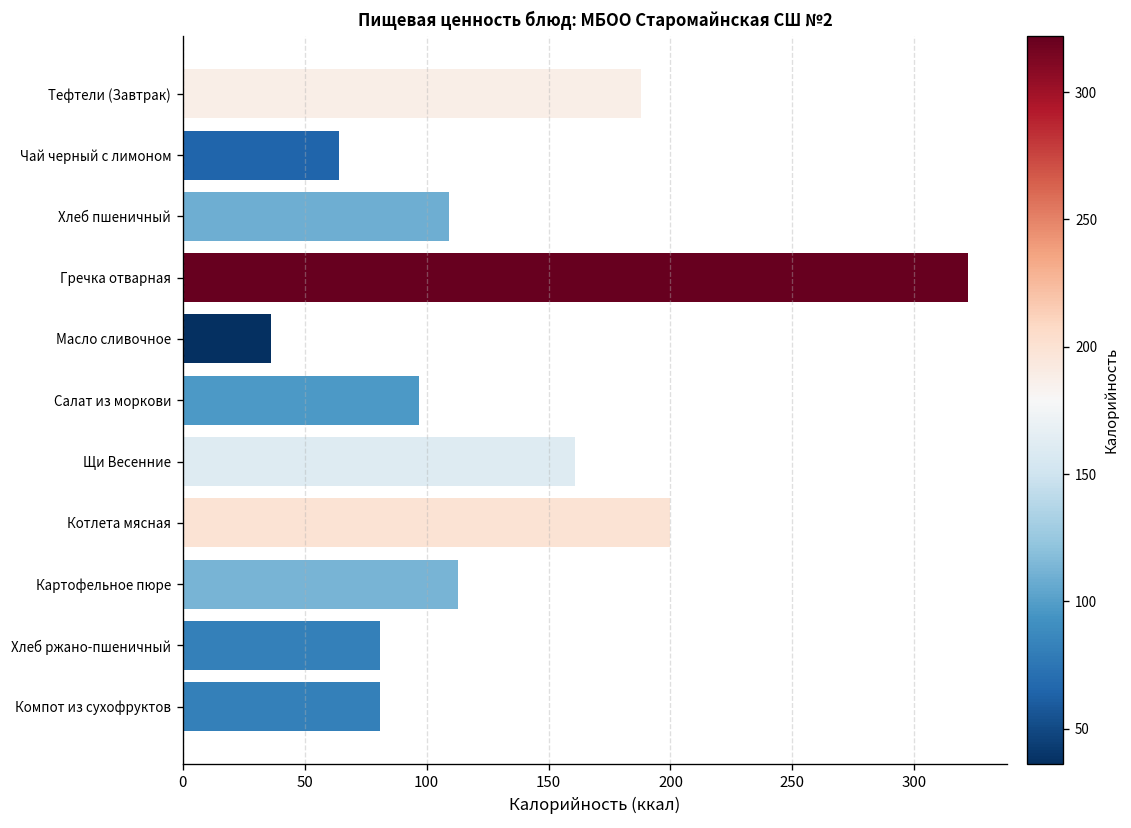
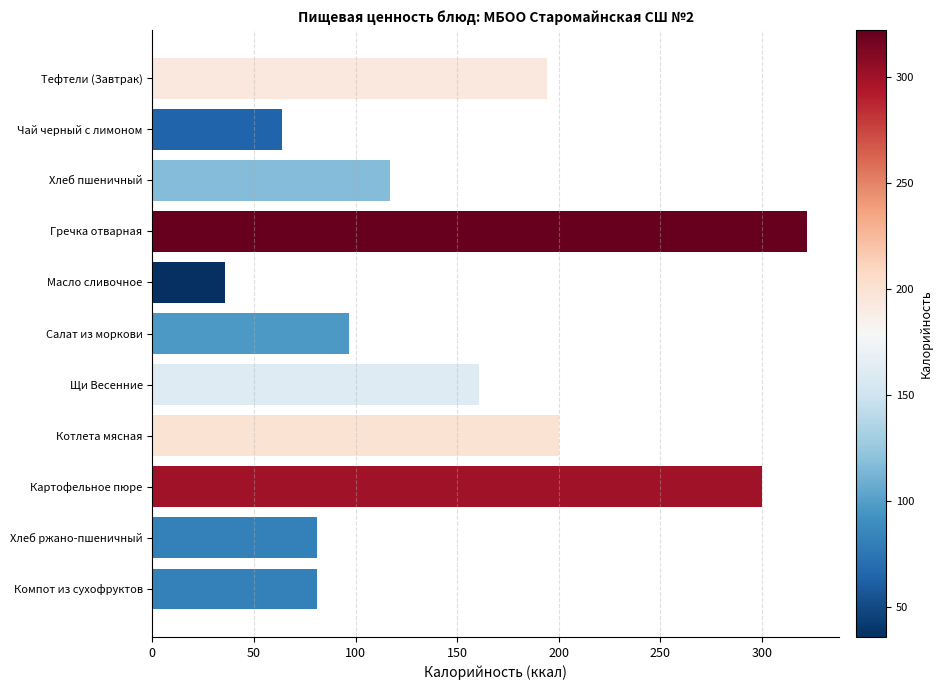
  {
-   "Тефтели (Завтрак)": 188,
+   "Тефтели (Завтрак)": 194,
    "Чай черный с лимоном": 64,
-   "Хлеб пшеничный": 109,
+   "Хлеб пшеничный": 117,
    "Гречка отварная": 322,
    "Масло сливочное": 36,
    "Салат из моркови": 97,
    "Щи Весенние": 161,
    "Котлета мясная": 200,
-   "Картофельное пюре": 113,
+   "Картофельное пюре": 300,
    "Хлеб ржано-пшеничный": 81,
    "Компот из сухофруктов": 81
  }
